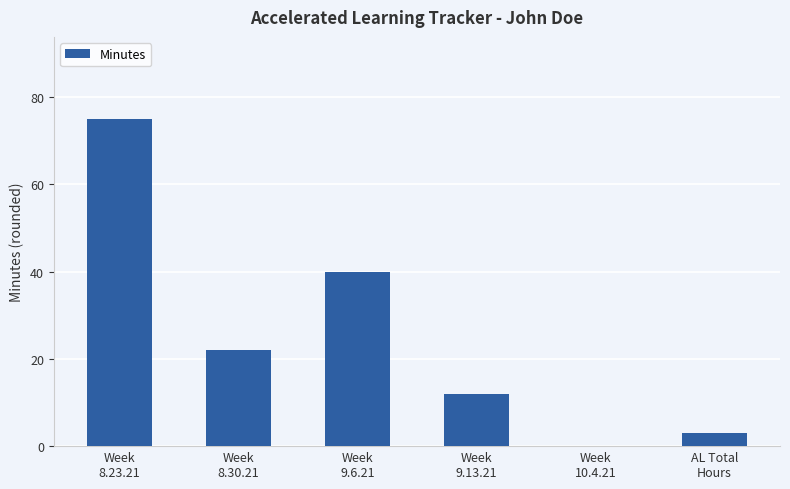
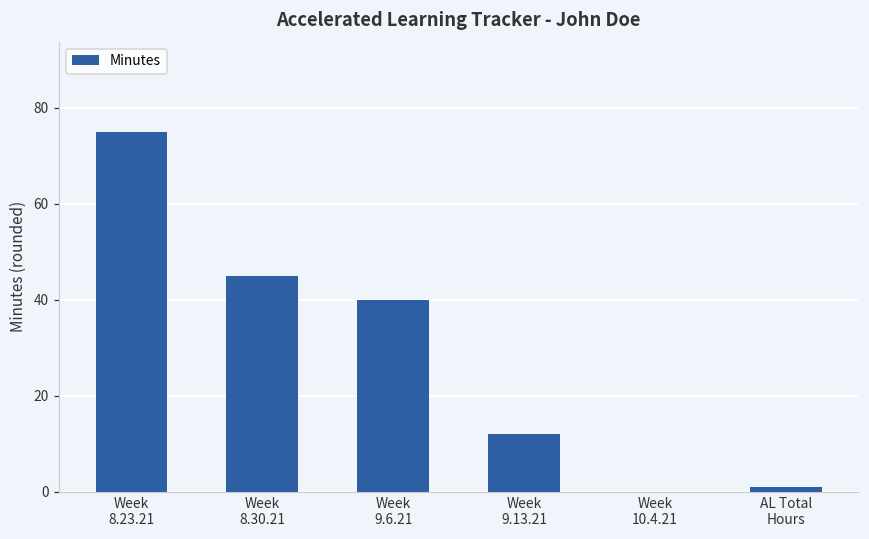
  {
    "Week 8.23.21": 75,
-   "Week 8.30.21": 22,
+   "Week 8.30.21": 45,
    "Week 9.6.21": 40,
    "Week 9.13.21": 12,
    "Week 10.4.21": 0,
-   "AL Total Hours": 3
+   "AL Total Hours": 1
  }
